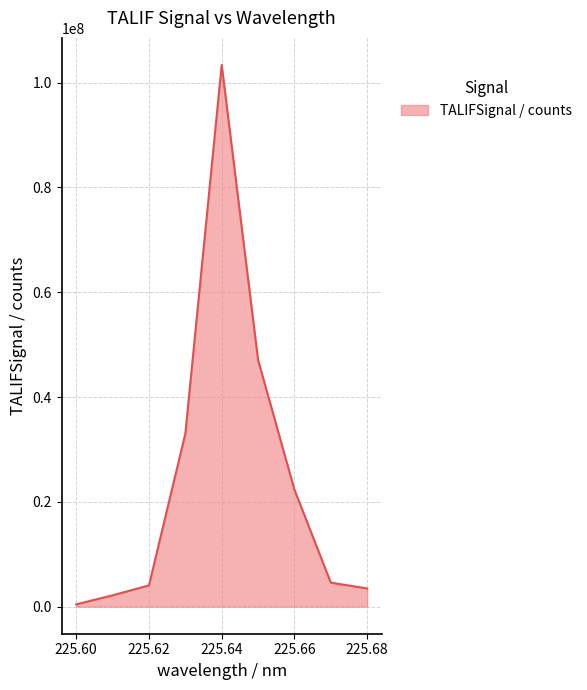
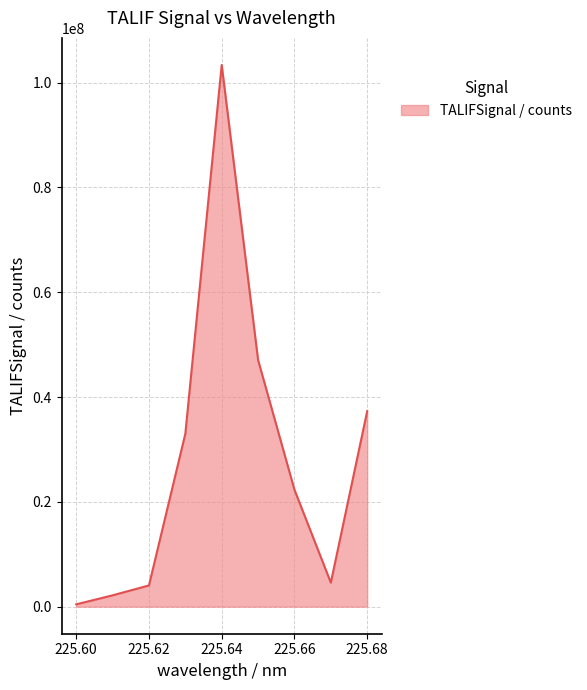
  {
    "225.60": 0,
    "225.62": 4000000,
    "225.64": 103000000,
    "225.66": 22000000,
-   "225.68": 3000000
+   "225.68": 37000000
  }
